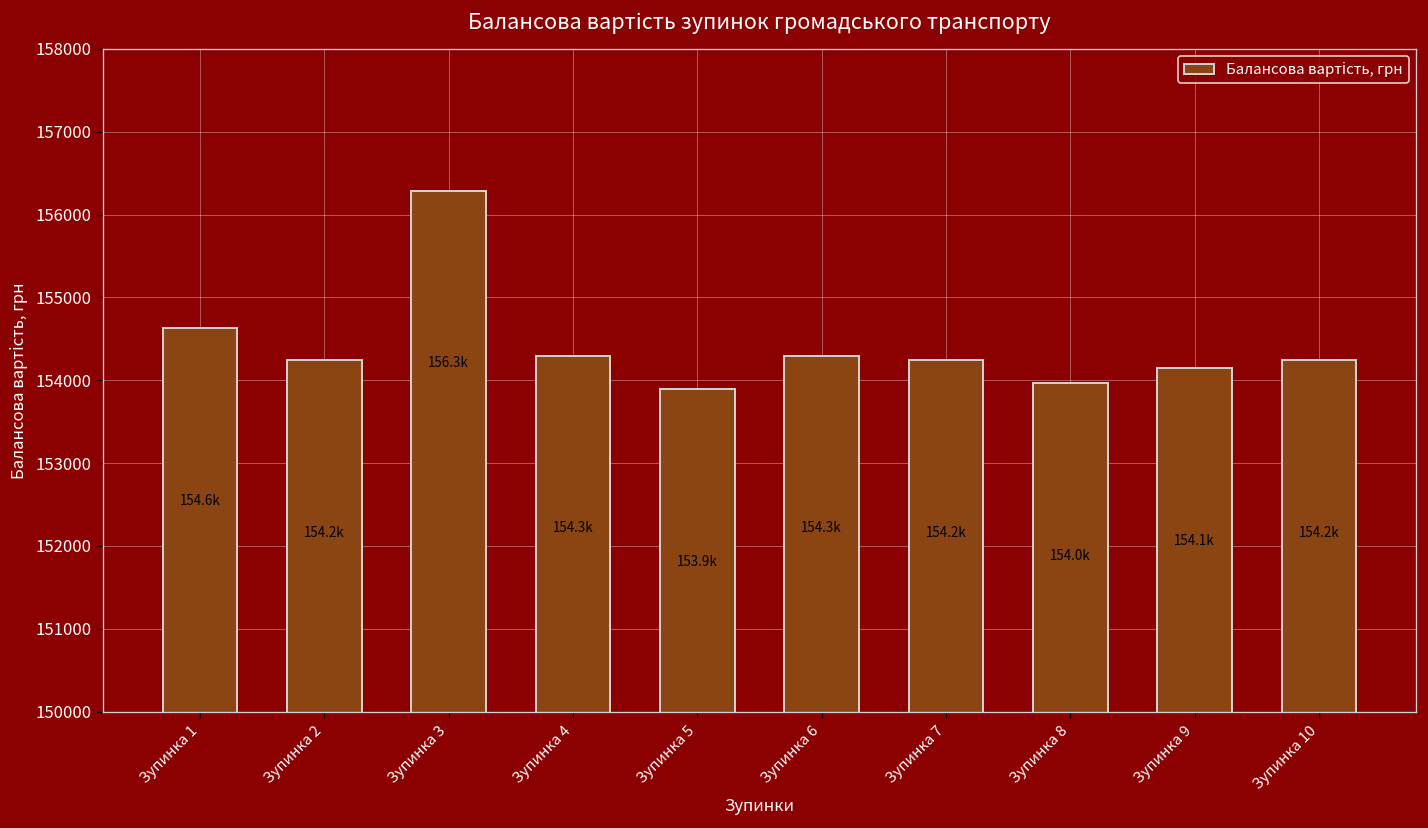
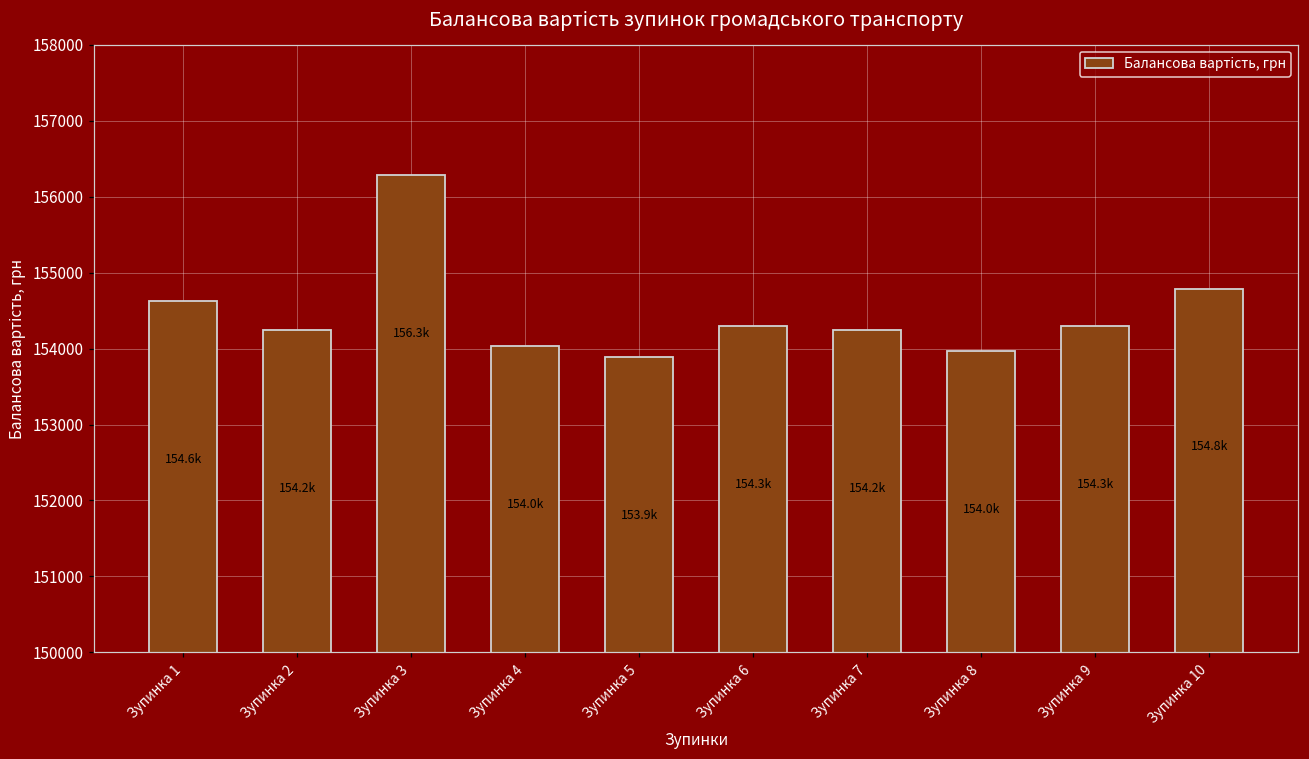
  {
    "Зупинка 1": "154.6k",
    "Зупинка 2": "154.2k",
    "Зупинка 3": "156.3k",
-   "Зупинка 4": "154.3k",
+   "Зупинка 4": "154.0k",
    "Зупинка 5": "153.9k",
    "Зупинка 6": "154.3k",
    "Зупинка 7": "154.2k",
    "Зупинка 8": "154.0k",
-   "Зупинка 9": "154.1k",
-   "Зупинка 10": "154.2k"
+   "Зупинка 9": "154.3k",
+   "Зупинка 10": "154.8k"
  }
